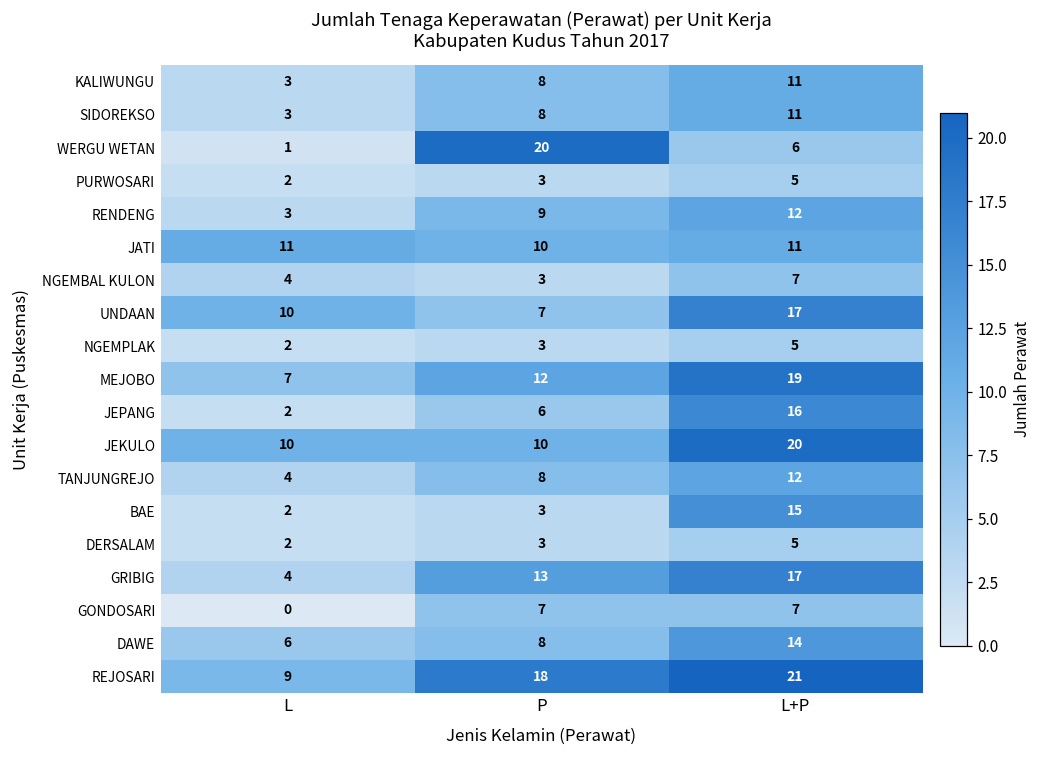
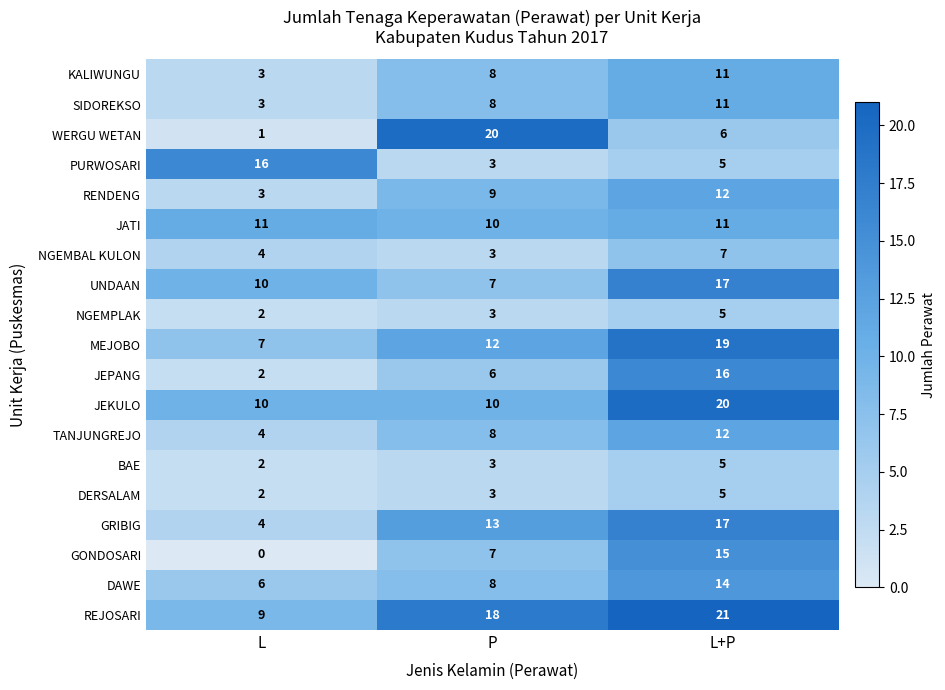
  {
    "KALIWUNGU": {
      "L": 3,
      "P": 8,
      "L+P": 11
    },
    "SIDOREKSO": {
      "L": 3,
      "P": 8,
      "L+P": 11
    },
    "WERGU WETAN": {
      "L": 1,
      "P": 20,
      "L+P": 6
    },
    "PURWOSARI": {
-     "L": 2,
+     "L": 16,
      "P": 3,
      "L+P": 5
    },
    "RENDENG": {
      "L": 3,
      "P": 9,
      "L+P": 12
    },
    "JATI": {
      "L": 11,
      "P": 10,
      "L+P": 11
    },
    "NGEMBAL KULON": {
      "L": 4,
      "P": 3,
      "L+P": 7
    },
    "UNDAAN": {
      "L": 10,
      "P": 7,
      "L+P": 17
    },
    "NGEMPLAK": {
      "L": 2,
      "P": 3,
      "L+P": 5
    },
    "MEJOBO": {
      "L": 7,
      "P": 12,
      "L+P": 19
    },
    "JEPANG": {
      "L": 2,
      "P": 6,
      "L+P": 16
    },
    "JEKULO": {
      "L": 10,
      "P": 10,
      "L+P": 20
    },
    "TANJUNGREJO": {
      "L": 4,
      "P": 8,
      "L+P": 12
    },
    "BAE": {
      "L": 2,
      "P": 3,
-     "L+P": 15
+     "L+P": 5
    },
    "DERSALAM": {
      "L": 2,
      "P": 3,
      "L+P": 5
    },
    "GRIBIG": {
      "L": 4,
      "P": 13,
      "L+P": 17
    },
    "GONDOSARI": {
      "L": 0,
      "P": 7,
-     "L+P": 7
+     "L+P": 15
    },
    "DAWE": {
      "L": 6,
      "P": 8,
      "L+P": 14
    },
    "REJOSARI": {
      "L": 9,
      "P": 18,
      "L+P": 21
    }
  }
